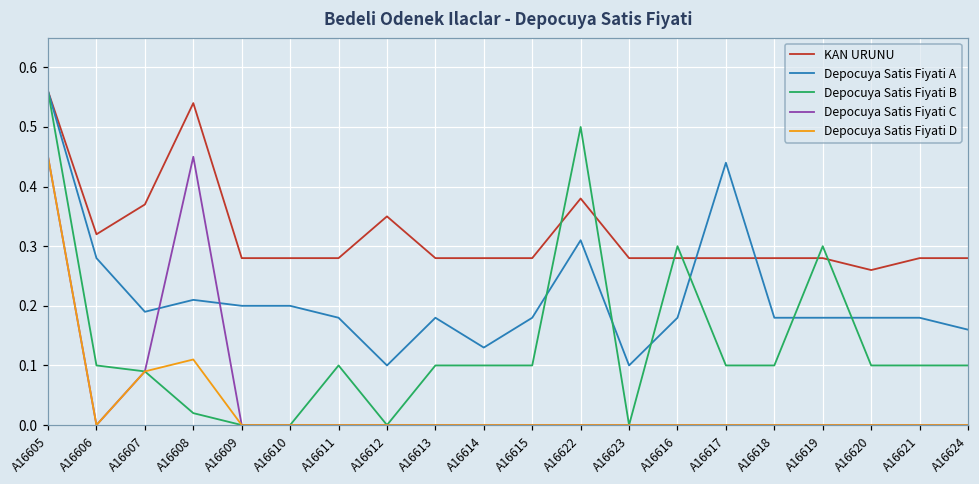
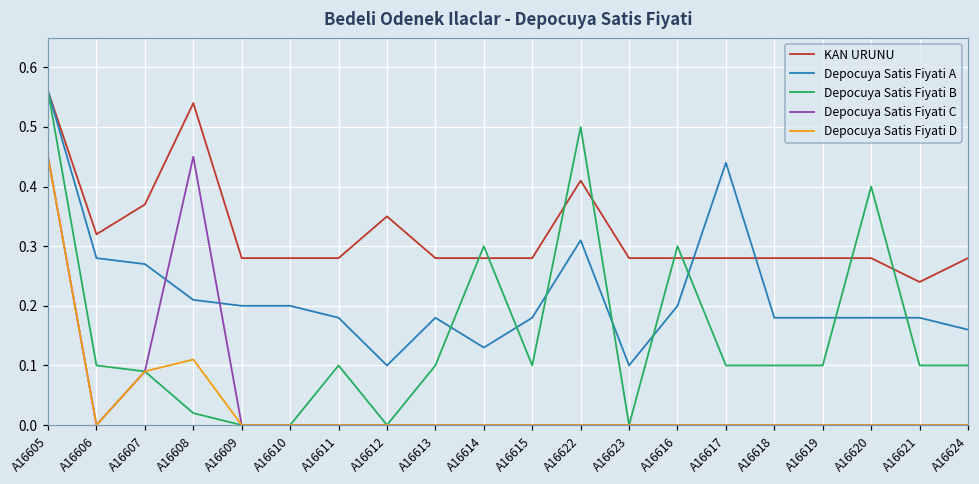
  {
    "KAN URUNU": {
      "A16606": 0.32,
      "A16607": 0.37,
      "A16608": 0.54,
      "A16609": 0.28,
      "A16610": 0.28,
      "A16611": 0.28,
      "A16612": 0.35,
      "A16613": 0.28,
      "A16614": 0.28,
      "A16615": 0.28,
-     "A16622": 0.38,
+     "A16622": 0.41,
      "A16623": 0.28,
      "A16616": 0.28,
      "A16617": 0.28,
      "A16618": 0.28,
      "A16619": 0.28,
-     "A16620": 0.26,
-     "A16621": 0.28,
+     "A16620": 0.28,
+     "A16621": 0.24,
      "A16624": 0.28
    },
    "Depocuya Satis Fiyati A": {
      "A16606": 0.28,
-     "A16607": 0.19,
+     "A16607": 0.27,
      "A16608": 0.21,
      "A16609": 0.20,
      "A16610": 0.20,
      "A16611": 0.18,
      "A16612": 0.10,
      "A16613": 0.18,
      "A16614": 0.13,
      "A16615": 0.18,
      "A16622": 0.31,
      "A16623": 0.10,
-     "A16616": 0.18,
+     "A16616": 0.20,
      "A16617": 0.44,
      "A16618": 0.18,
      "A16619": 0.18,
      "A16620": 0.18,
      "A16621": 0.18,
      "A16624": 0.16
    },
    "Depocuya Satis Fiyati B": {
      "A16606": 0.1,
      "A16608": 0.02,
      "A16611": 0.1,
      "A16613": 0.1,
-     "A16614": 0.1,
+     "A16614": 0.3,
      "A16615": 0.1,
      "A16622": 0.5,
      "A16616": 0.3,
      "A16617": 0.1,
      "A16618": 0.1,
-     "A16619": 0.3,
-     "A16620": 0.1,
+     "A16619": 0.1,
+     "A16620": 0.4,
      "A16621": 0.1,
      "A16624": 0.1
    },
    "Depocuya Satis Fiyati C": {
      "A16608": 0.45
    },
    "Depocuya Satis Fiyati D": {
      "A16608": 0.11
    }
  }
